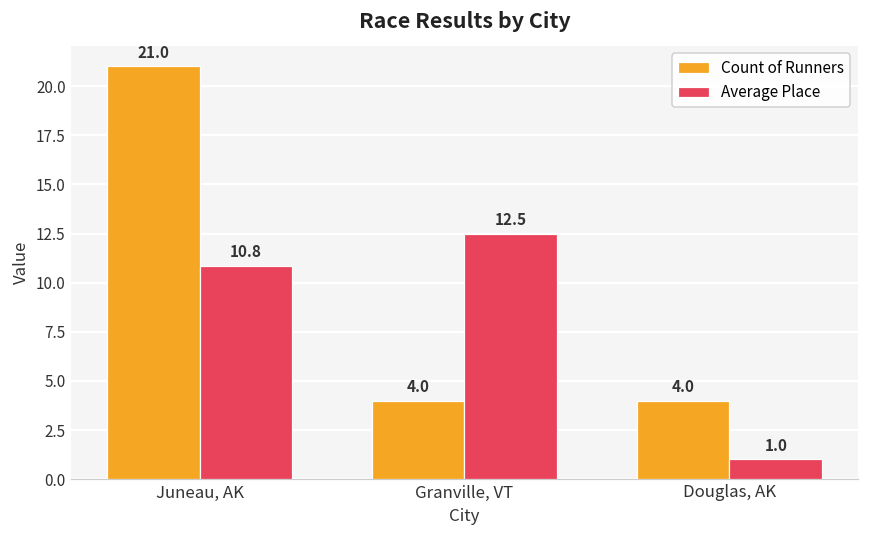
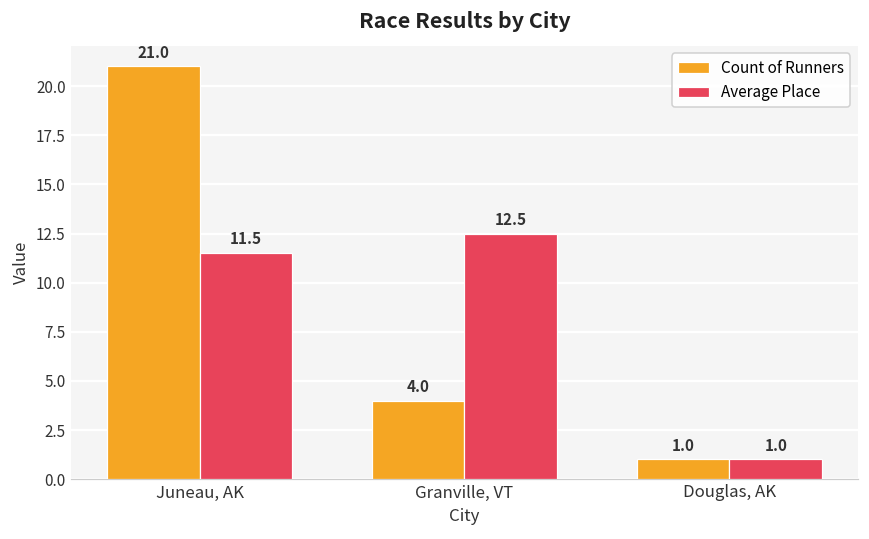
  {
    "Count of Runners": {
      "Juneau, AK": 21.0,
      "Granville, VT": 4.0,
-     "Douglas, AK": 4.0
+     "Douglas, AK": 1.0
    },
    "Average Place": {
-     "Juneau, AK": 10.8,
+     "Juneau, AK": 11.5,
      "Granville, VT": 12.5,
      "Douglas, AK": 1.0
    }
  }
